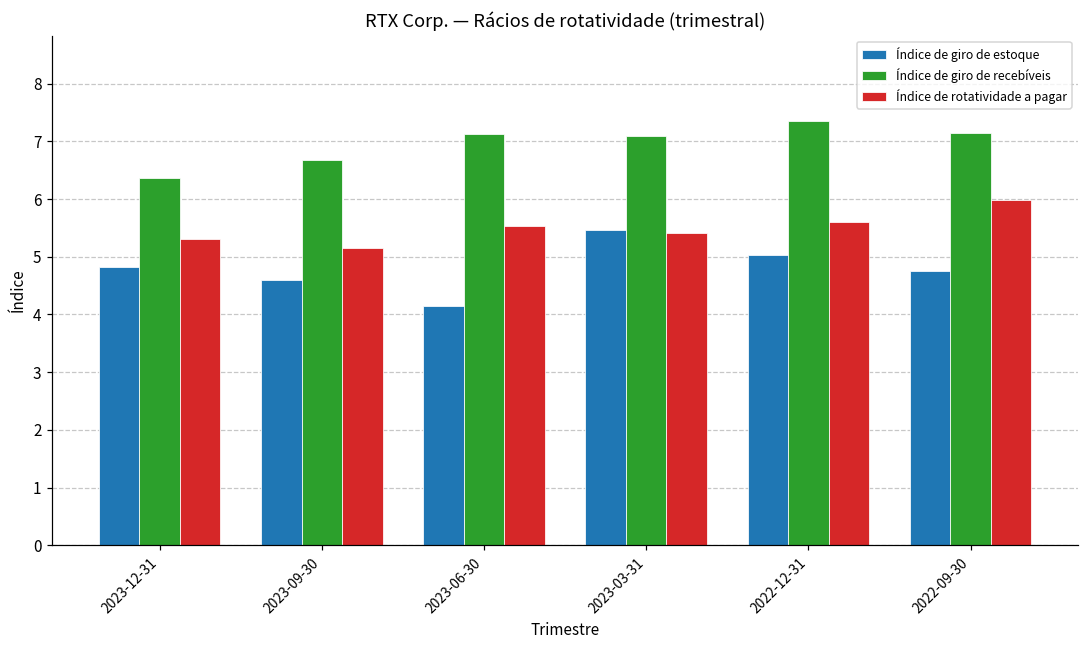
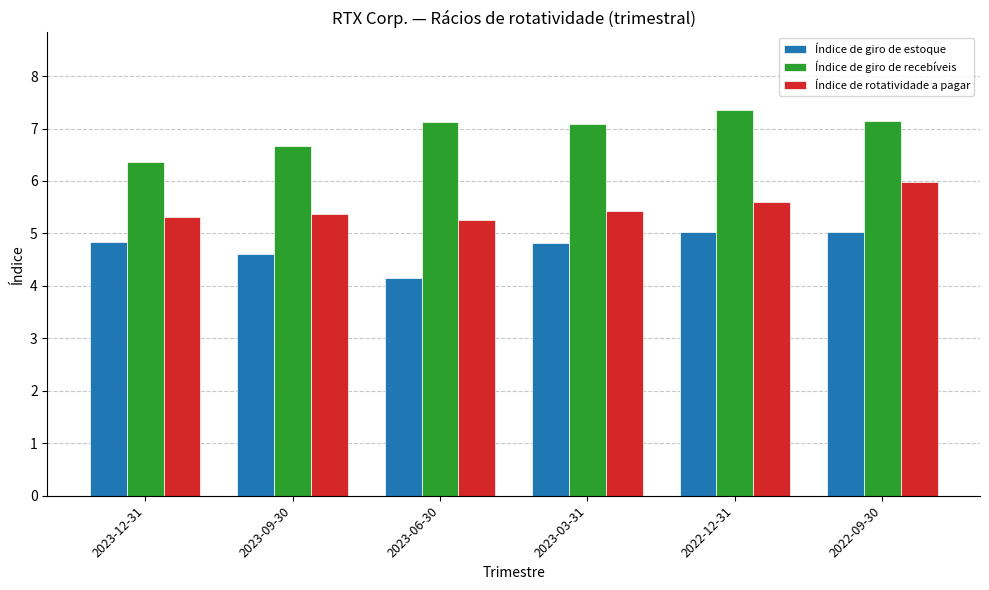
  {
    "Índice de giro de estoque": {
      "2023-12-31": 4.8,
      "2023-09-30": 4.6,
      "2023-06-30": 4.2,
-     "2023-03-31": 5.5,
+     "2023-03-31": 4.8,
      "2022-12-31": 5.0,
-     "2022-09-30": 4.8
+     "2022-09-30": 5.0
    },
    "Índice de giro de recebíveis": {
      "2023-12-31": 6.4,
      "2023-09-30": 6.7,
      "2023-06-30": 7.1,
      "2023-03-31": 7.1,
      "2022-12-31": 7.4,
      "2022-09-30": 7.2
    },
    "Índice de rotatividade a pagar": {
      "2023-12-31": 5.3,
-     "2023-09-30": 5.2,
-     "2023-06-30": 5.5,
+     "2023-09-30": 5.4,
+     "2023-06-30": 5.3,
      "2023-03-31": 5.4,
      "2022-12-31": 5.6,
      "2022-09-30": 6.0
    }
  }
